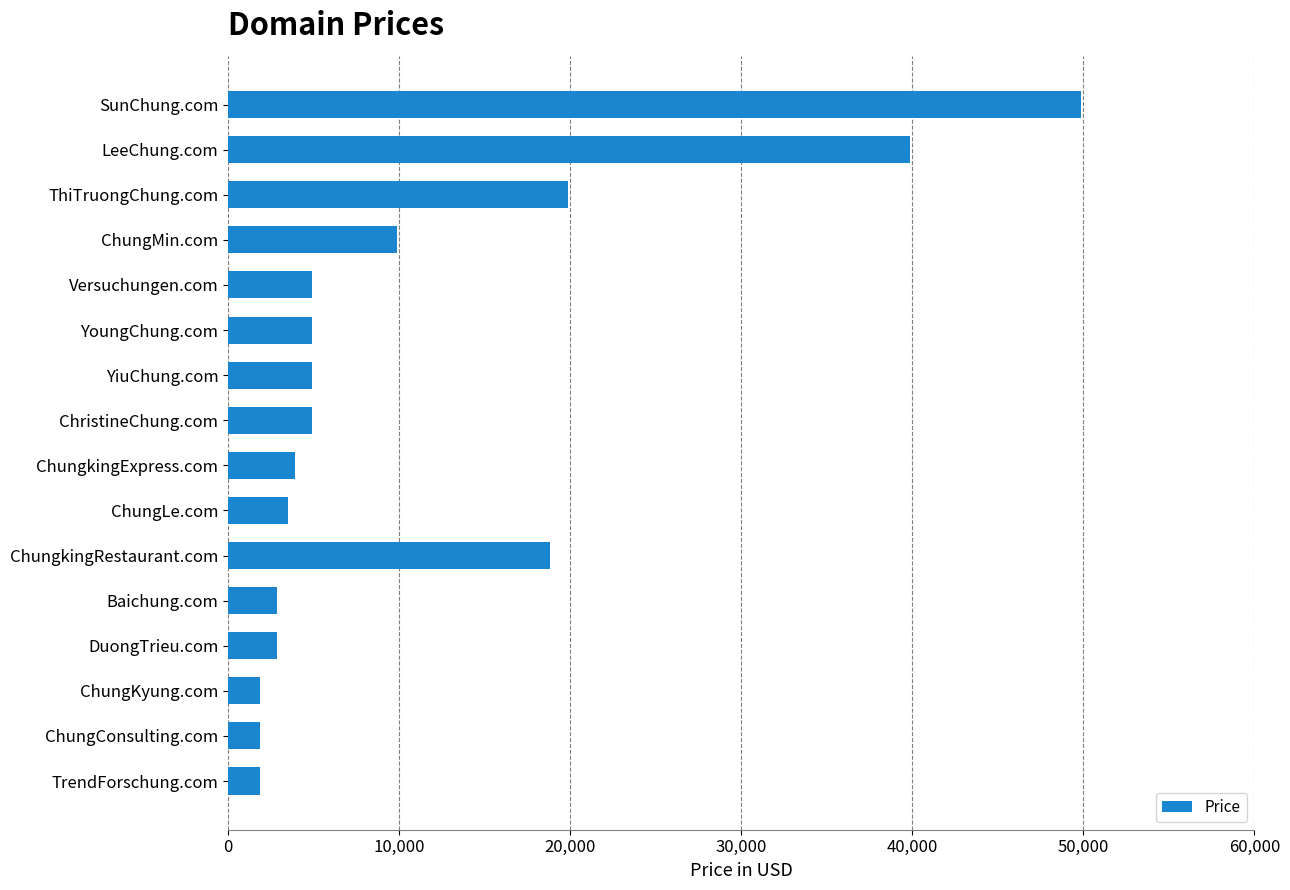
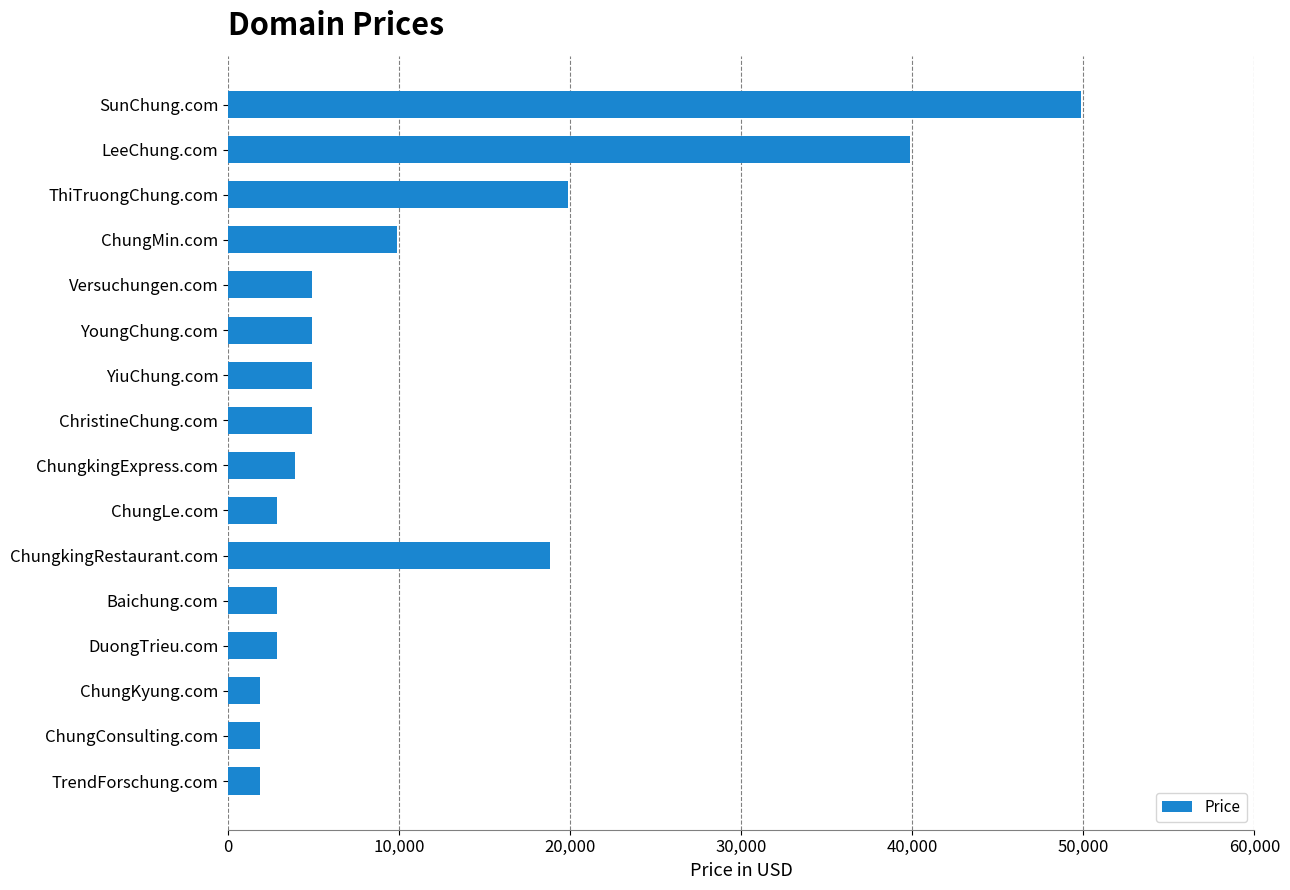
  {
    "SunChung.com": "49,900",
    "LeeChung.com": "39,900",
    "ThiTruongChung.com": "19,900",
    "ChungMin.com": "9,900",
    "Versuchungen.com": "4,900",
    "YoungChung.com": "4,900",
    "YiuChung.com": "4,900",
    "ChristineChung.com": "4,900",
    "ChungkingExpress.com": "3,900",
-   "ChungLe.com": "3,500",
+   "ChungLe.com": "2,900",
    "ChungkingRestaurant.com": "18,800",
    "Baichung.com": "2,900",
    "DuongTrieu.com": "2,900",
    "ChungKyung.com": "1,900",
    "ChungConsulting.com": "1,900",
    "TrendForschung.com": "1,900"
  }
